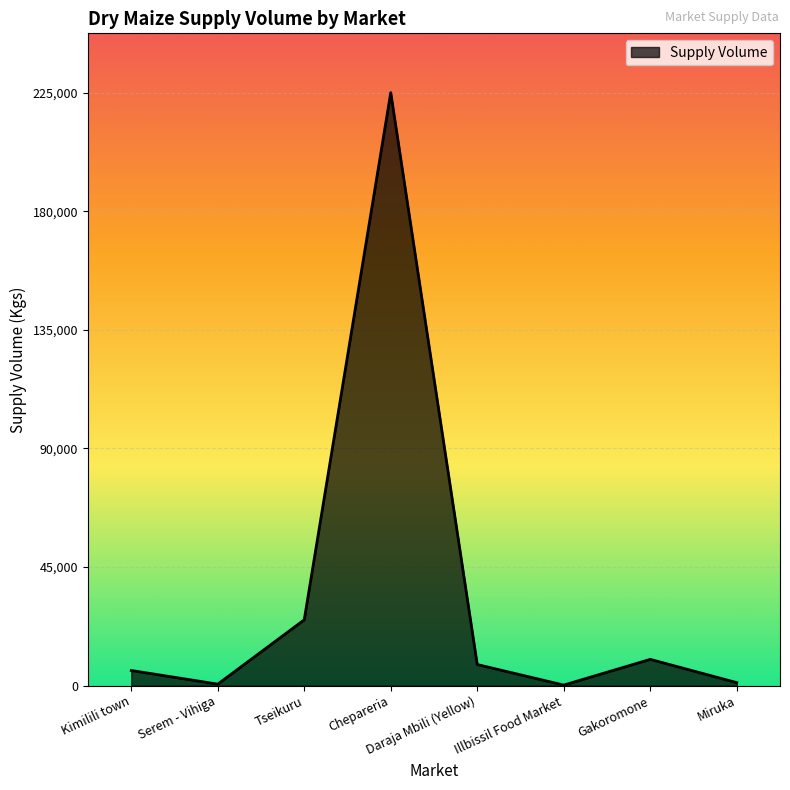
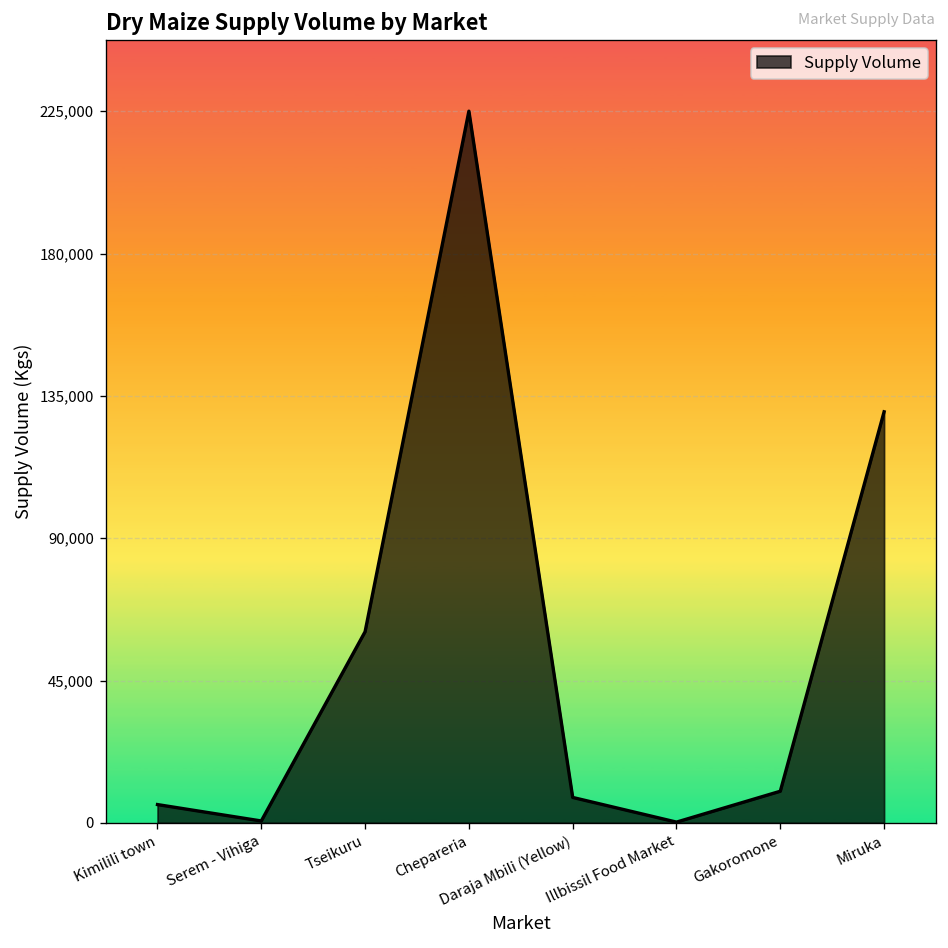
  {
    "Kimilili town": "6,000",
    "Serem - Vihiga": "1,000",
-   "Tseikuru": "25,000",
+   "Tseikuru": "60,000",
    "Chepareria": "225,000",
    "Daraja Mbili (Yellow)": "8,000",
    "Illbissil Food Market": "0",
    "Gakoromone": "10,000",
-   "Miruka": "1,000"
+   "Miruka": "130,000"
  }
